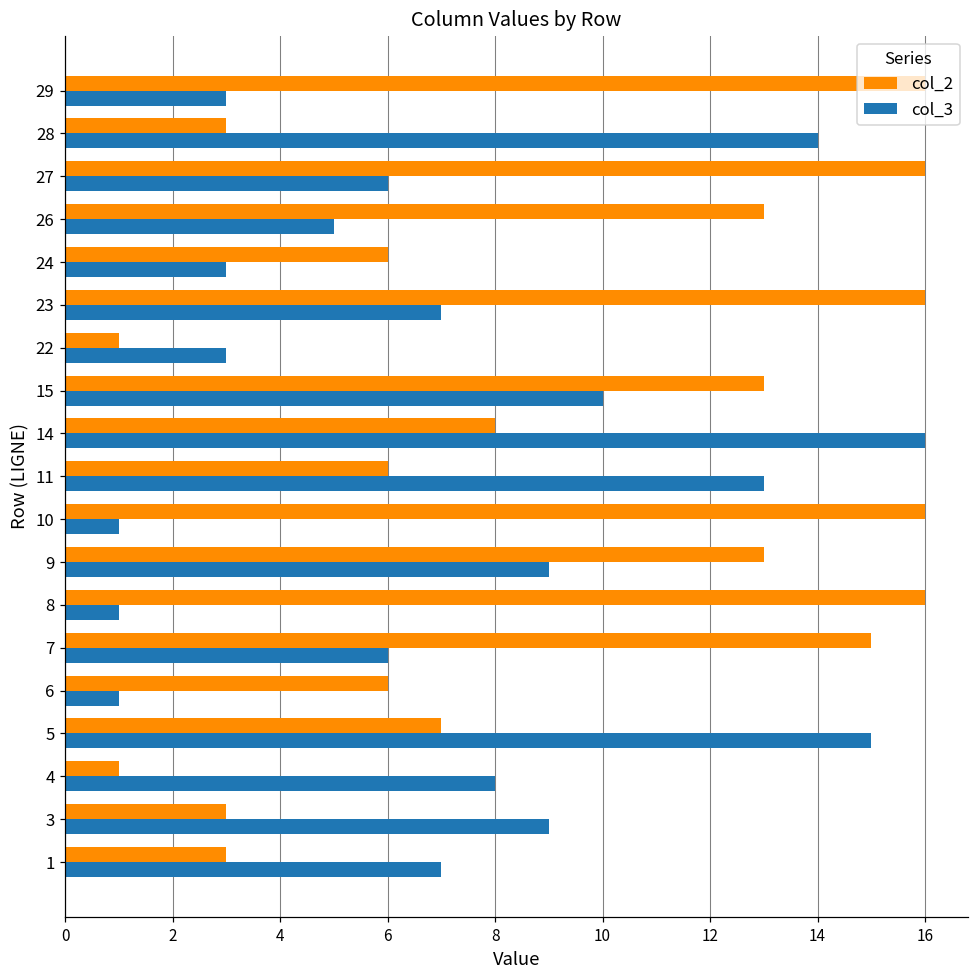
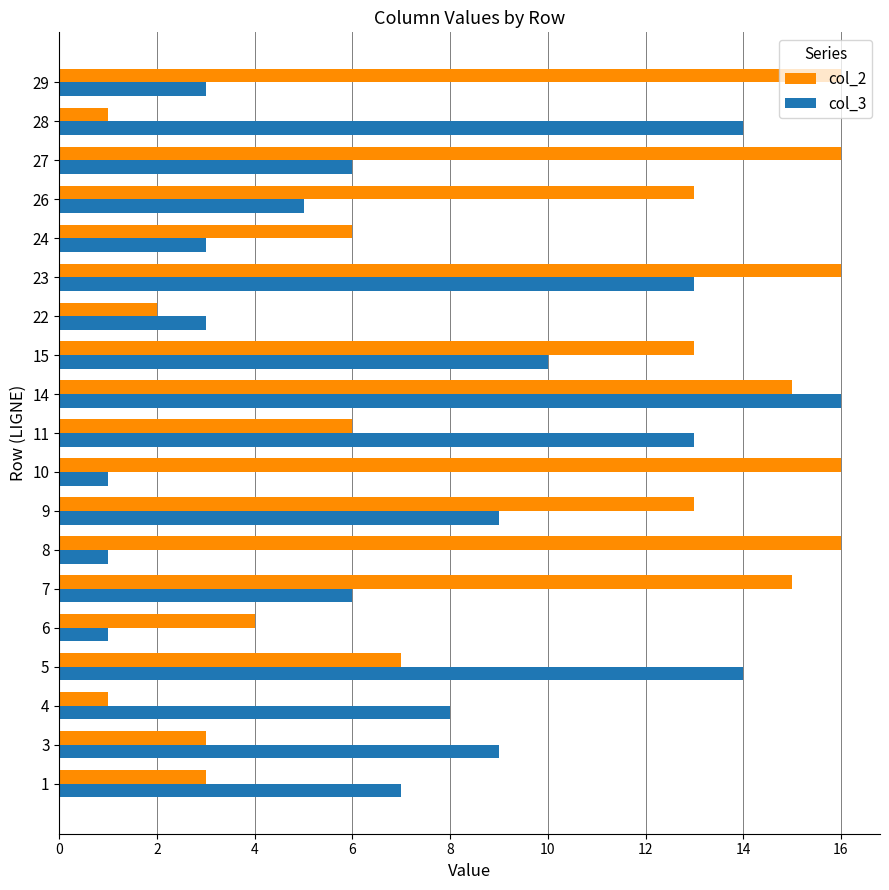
  {
    "col_2": {
-     "28": 3,
+     "28": 1,
      "27": 16,
      "26": 13,
      "24": 6,
      "23": 16,
-     "22": 1,
+     "22": 2,
      "15": 13,
-     "14": 8,
+     "14": 15,
      "11": 6,
      "10": 16,
      "9": 13,
      "8": 16,
      "7": 15,
-     "6": 6,
+     "6": 4,
      "5": 7,
      "4": 1,
      "3": 3,
      "1": 3
    },
    "col_3": {
      "29": 3,
      "28": 14,
      "27": 6,
      "26": 5,
      "24": 3,
-     "23": 7,
+     "23": 13,
      "22": 3,
      "15": 10,
      "14": 16,
      "11": 13,
      "10": 1,
      "9": 9,
      "8": 1,
      "7": 6,
      "6": 1,
-     "5": 15,
+     "5": 14,
      "4": 8,
      "3": 9,
      "1": 7
    }
  }
